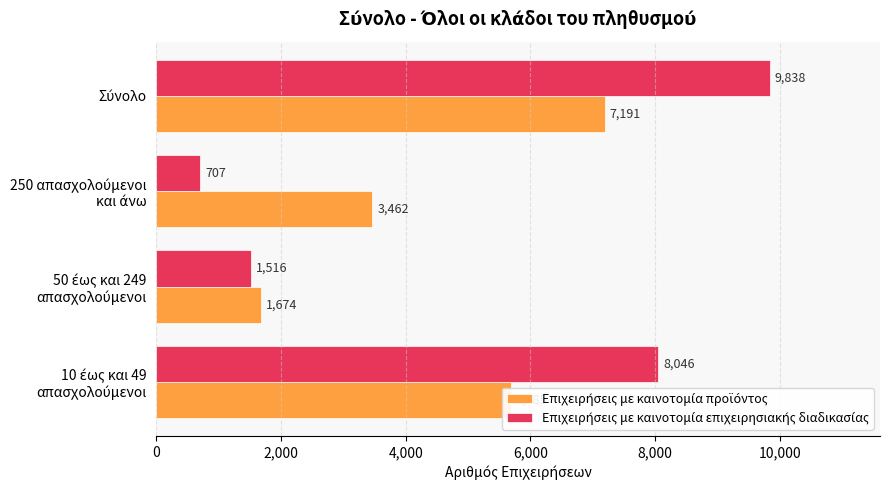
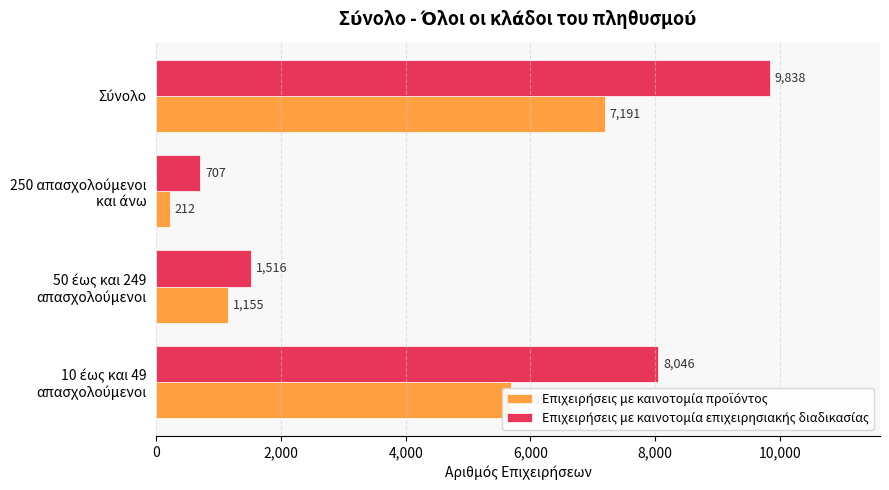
  {
    "Επιχειρήσεις με καινοτομία προϊόντος": {
      "Σύνολο": "7,191",
-     "250 απασχολούμενοι και άνω": "3,462",
-     "50 έως και 249 απασχολούμενοι": "1,674"
+     "250 απασχολούμενοι και άνω": "212",
+     "50 έως και 249 απασχολούμενοι": "1,155"
    },
    "Επιχειρήσεις με καινοτομία επιχειρησιακής διαδικασίας": {
      "Σύνολο": "9,838",
      "250 απασχολούμενοι και άνω": "707",
      "50 έως και 249 απασχολούμενοι": "1,516",
      "10 έως και 49 απασχολούμενοι": "8,046"
    }
  }
